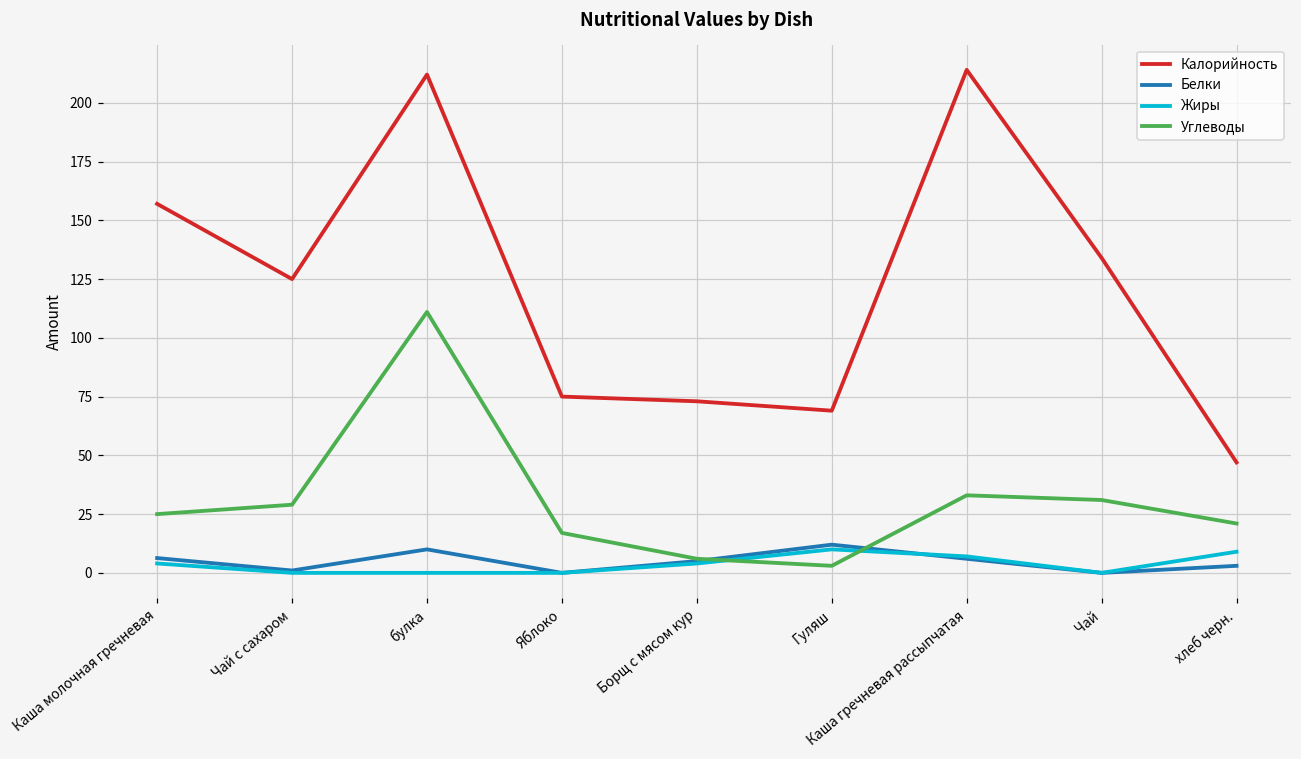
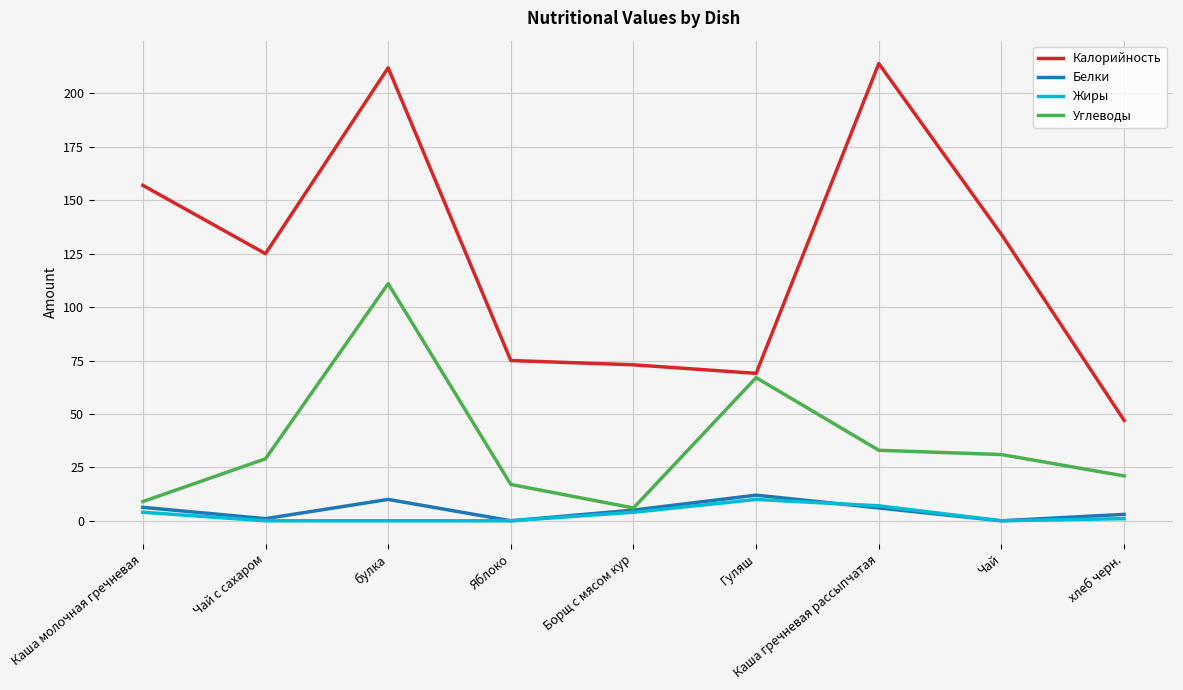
  {
    "Калорийность": {
      "Каша молочная гречневая": 157,
      "Чай с сахаром": 125,
      "булка": 212,
      "Яблоко": 75,
      "Борщ с мясом кур": 73,
      "Гуляш": 69,
      "Каша гречневая рассыпчатая": 214,
      "Чай": 134,
      "хлеб черн.": 47
    },
    "Белки": {
      "Каша молочная гречневая": 6,
      "булка": 10,
      "Гуляш": 12,
      "хлеб черн.": 3
    },
    "Жиры": {
      "Каша молочная гречневая": 4,
      "булка": 0,
      "Гуляш": 10,
-     "хлеб черн.": 9
+     "хлеб черн.": 1
    },
    "Углеводы": {
-     "Каша молочная гречневая": 25,
+     "Каша молочная гречневая": 9,
      "Чай с сахаром": 29,
      "булка": 111,
      "Яблоко": 17,
-     "Гуляш": 3,
+     "Гуляш": 67,
      "Каша гречневая рассыпчатая": 33,
      "Чай": 31,
      "хлеб черн.": 21
    }
  }
